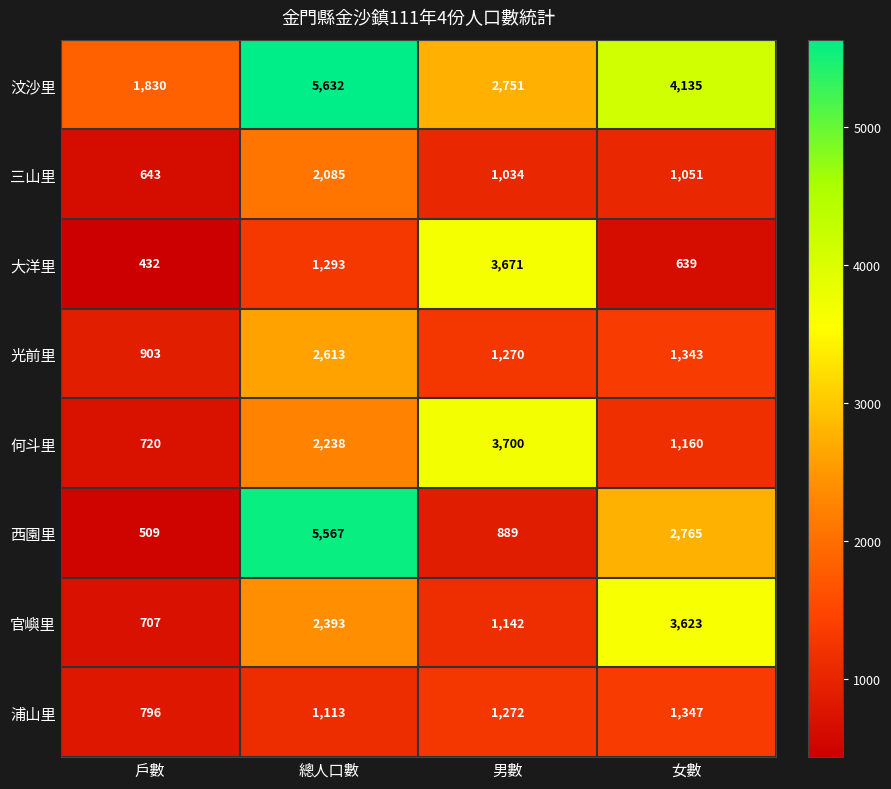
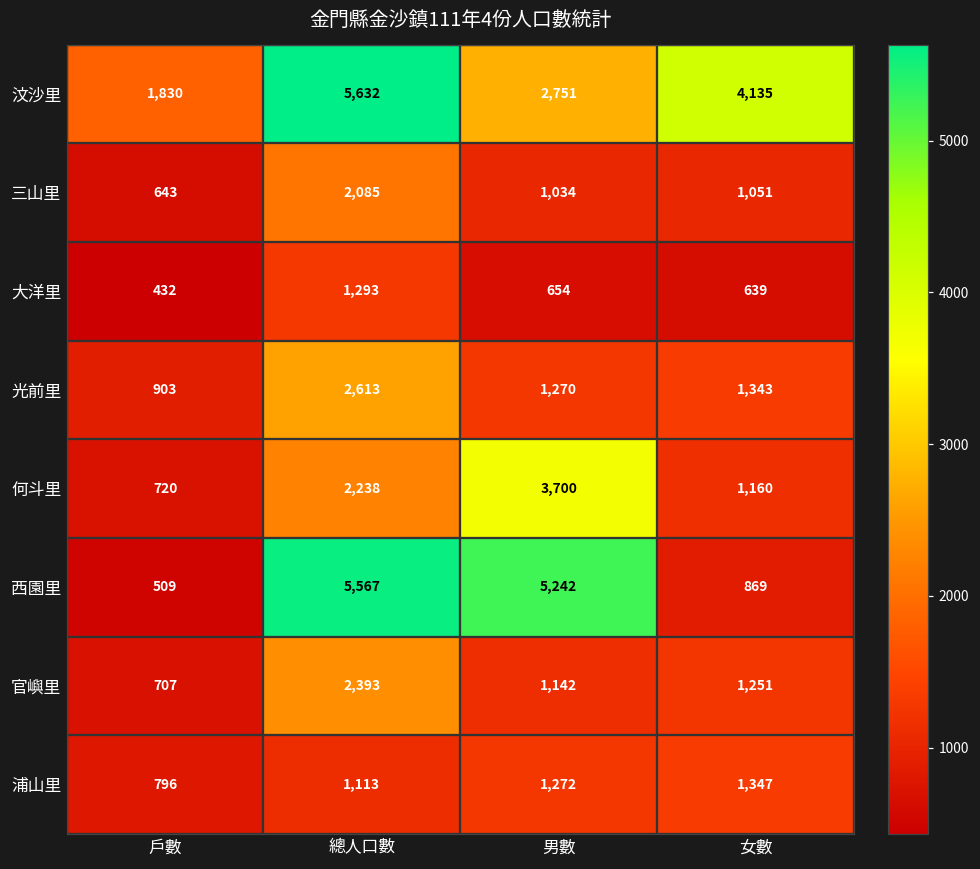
  {
    "汶沙里": {
      "戶數": "1,830",
      "總人口數": "5,632",
      "男數": "2,751",
      "女數": "4,135"
    },
    "三山里": {
      "戶數": "643",
      "總人口數": "2,085",
      "男數": "1,034",
      "女數": "1,051"
    },
    "大洋里": {
      "戶數": "432",
      "總人口數": "1,293",
-     "男數": "3,671",
+     "男數": "654",
      "女數": "639"
    },
    "光前里": {
      "戶數": "903",
      "總人口數": "2,613",
      "男數": "1,270",
      "女數": "1,343"
    },
    "何斗里": {
      "戶數": "720",
      "總人口數": "2,238",
      "男數": "3,700",
      "女數": "1,160"
    },
    "西園里": {
      "戶數": "509",
      "總人口數": "5,567",
-     "男數": "889",
-     "女數": "2,765"
+     "男數": "5,242",
+     "女數": "869"
    },
    "官嶼里": {
      "戶數": "707",
      "總人口數": "2,393",
      "男數": "1,142",
-     "女數": "3,623"
+     "女數": "1,251"
    },
    "浦山里": {
      "戶數": "796",
      "總人口數": "1,113",
      "男數": "1,272",
      "女數": "1,347"
    }
  }
